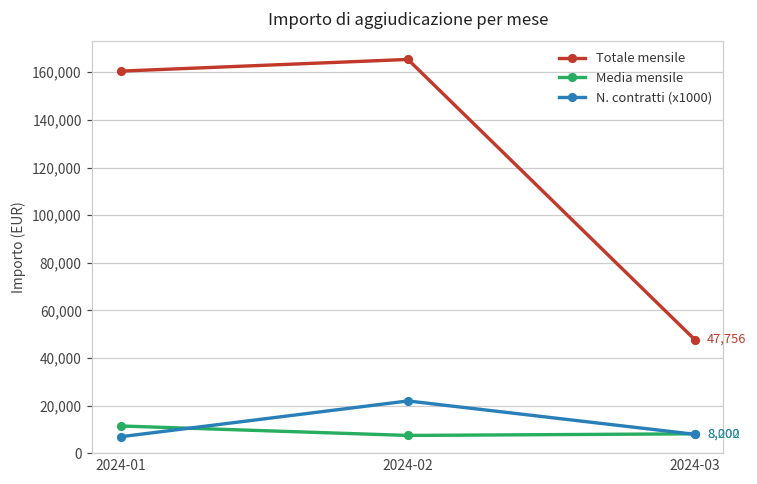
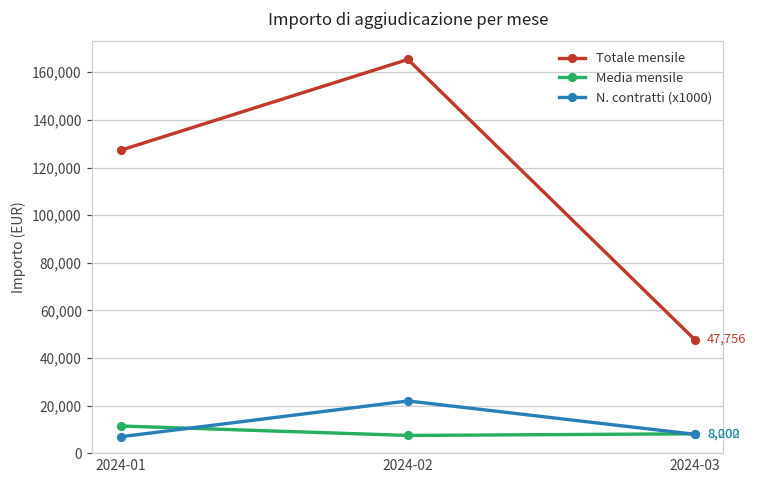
  {
    "Totale mensile": {
-     "2024-01": "160,000",
+     "2024-01": "127,000",
      "2024-02": "165,000"
    },
    "Media mensile": {
      "2024-01": "11,000",
      "2024-02": "8,000"
    },
    "N. contratti (x1000)": {
      "2024-01": "7,000",
      "2024-02": "22,000"
    }
  }
